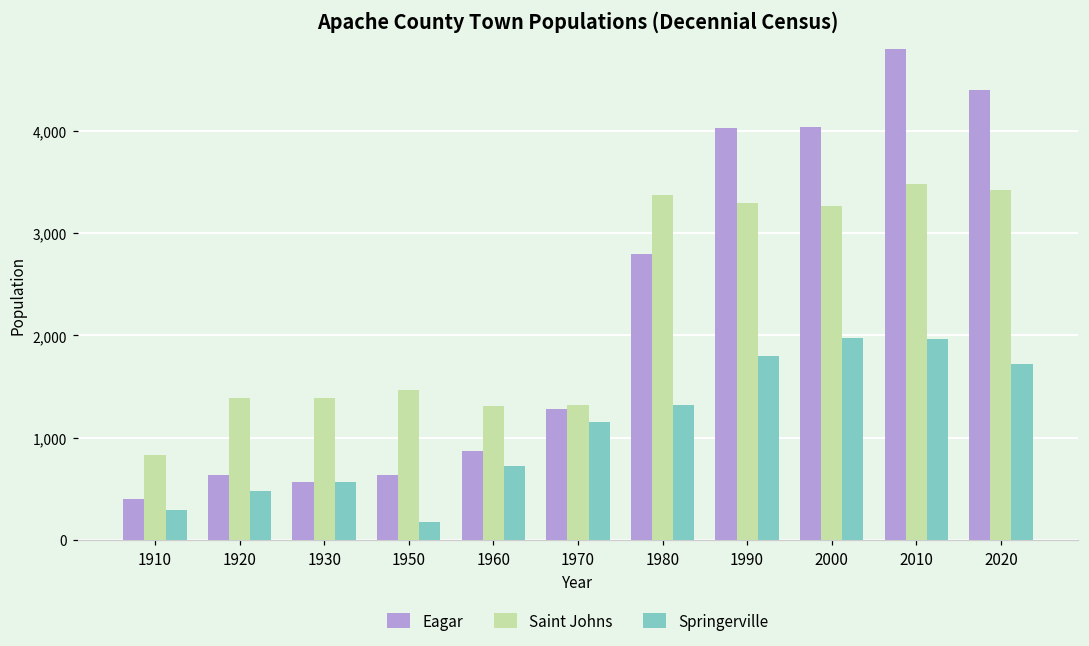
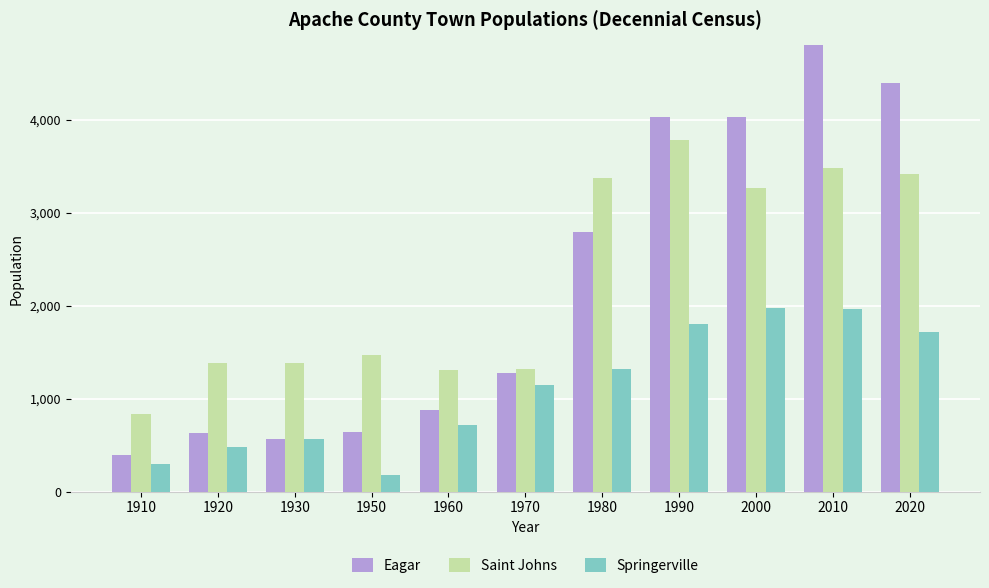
  {
    "Eagar": {
      "1910": "400",
      "1920": "600",
      "1930": "600",
      "1950": "600",
      "1960": "900",
      "1970": "1,300",
      "1980": "2,800",
      "1990": "4,000",
      "2000": "4,000",
      "2020": "4,400"
    },
    "Saint Johns": {
      "1910": "800",
      "1920": "1,400",
      "1930": "1,400",
      "1950": "1,500",
      "1960": "1,300",
      "1970": "1,300",
      "1980": "3,400",
-     "1990": "3,300",
+     "1990": "3,800",
      "2000": "3,300",
      "2010": "3,500",
      "2020": "3,400"
    },
    "Springerville": {
      "1910": "300",
      "1920": "500",
      "1930": "600",
      "1950": "200",
      "1960": "700",
      "1970": "1,200",
      "1980": "1,300",
      "1990": "1,800",
      "2000": "2,000",
      "2010": "2,000",
      "2020": "1,700"
    }
  }
